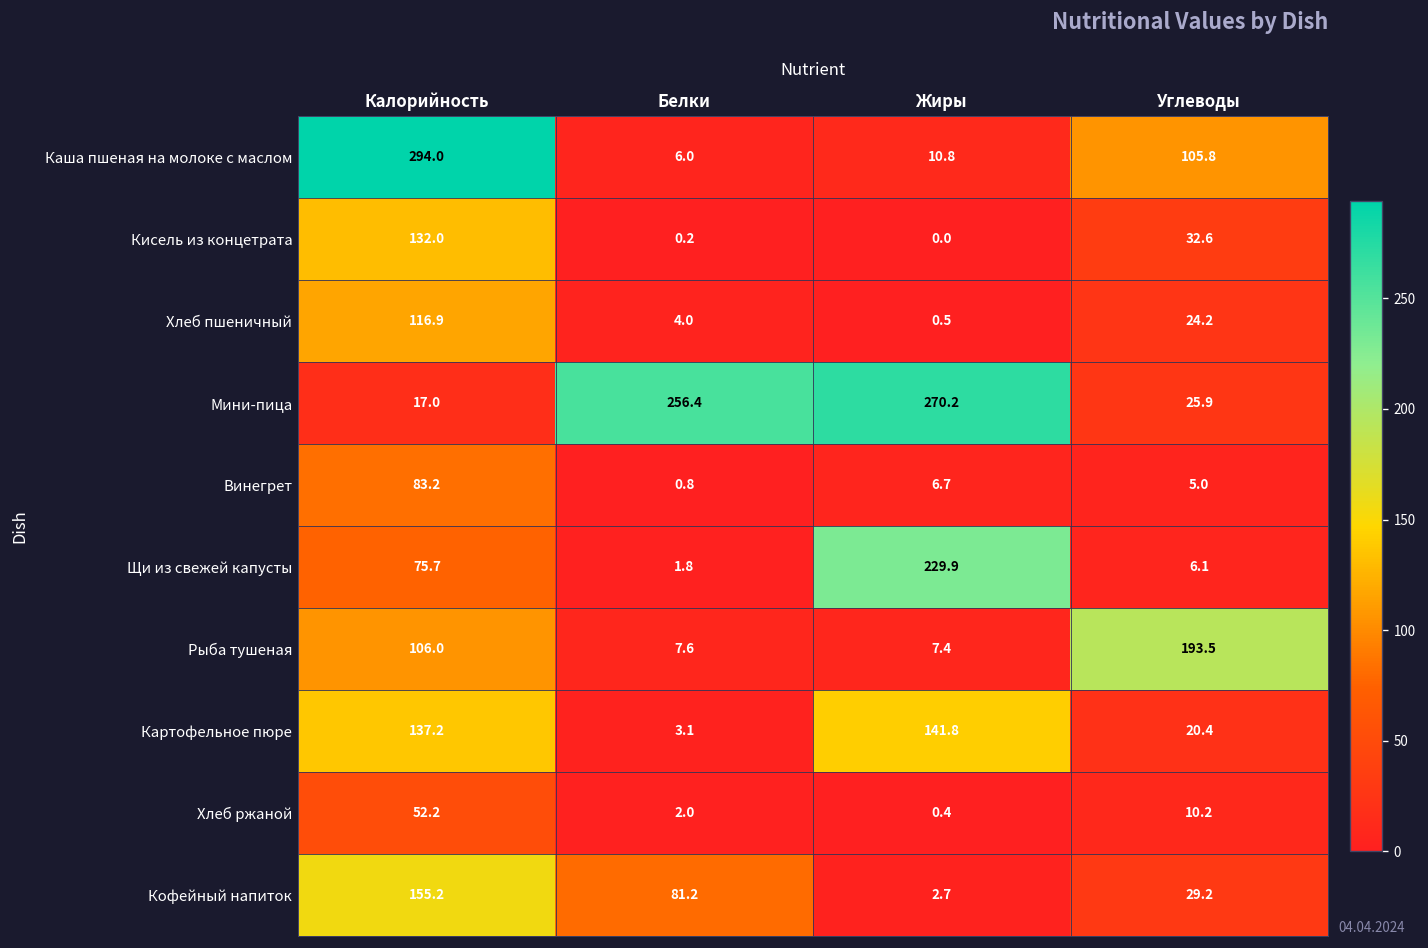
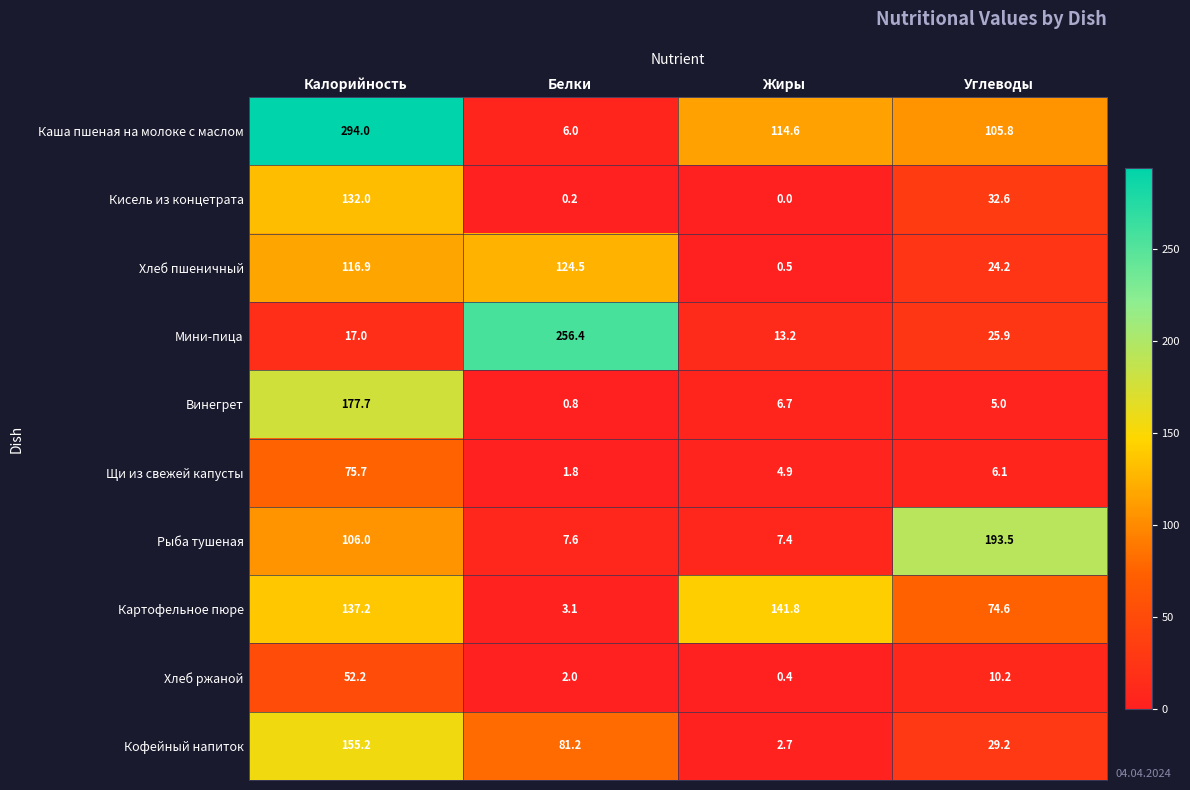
  {
    "Каша пшеная на молоке с маслом": {
      "Калорийность": 294.0,
      "Белки": 6.0,
-     "Жиры": 10.8,
+     "Жиры": 114.6,
      "Углеводы": 105.8
    },
    "Кисель из концетрата": {
      "Калорийность": 132.0,
      "Белки": 0.2,
      "Жиры": 0.0,
      "Углеводы": 32.6
    },
    "Хлеб пшеничный": {
      "Калорийность": 116.9,
-     "Белки": 4.0,
+     "Белки": 124.5,
      "Жиры": 0.5,
      "Углеводы": 24.2
    },
    "Мини-пица": {
      "Калорийность": 17.0,
      "Белки": 256.4,
-     "Жиры": 270.2,
+     "Жиры": 13.2,
      "Углеводы": 25.9
    },
    "Винегрет": {
-     "Калорийность": 83.2,
+     "Калорийность": 177.7,
      "Белки": 0.8,
      "Жиры": 6.7,
      "Углеводы": 5.0
    },
    "Щи из свежей капусты": {
      "Калорийность": 75.7,
      "Белки": 1.8,
-     "Жиры": 229.9,
+     "Жиры": 4.9,
      "Углеводы": 6.1
    },
    "Рыба тушеная": {
      "Калорийность": 106.0,
      "Белки": 7.6,
      "Жиры": 7.4,
      "Углеводы": 193.5
    },
    "Картофельное пюре": {
      "Калорийность": 137.2,
      "Белки": 3.1,
      "Жиры": 141.8,
-     "Углеводы": 20.4
+     "Углеводы": 74.6
    },
    "Хлеб ржаной": {
      "Калорийность": 52.2,
      "Белки": 2.0,
      "Жиры": 0.4,
      "Углеводы": 10.2
    },
    "Кофейный напиток": {
      "Калорийность": 155.2,
      "Белки": 81.2,
      "Жиры": 2.7,
      "Углеводы": 29.2
    }
  }
